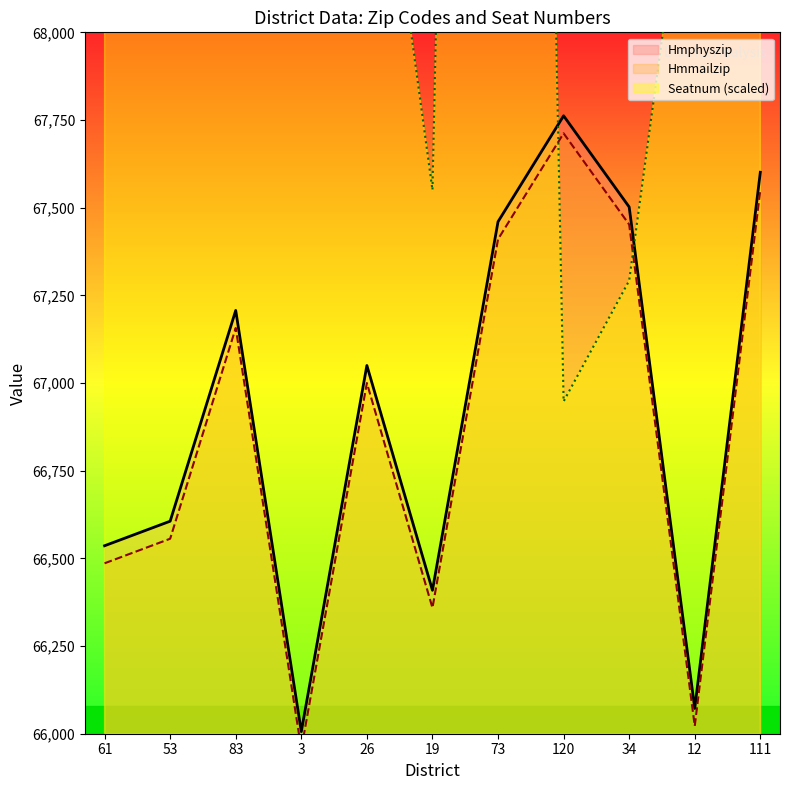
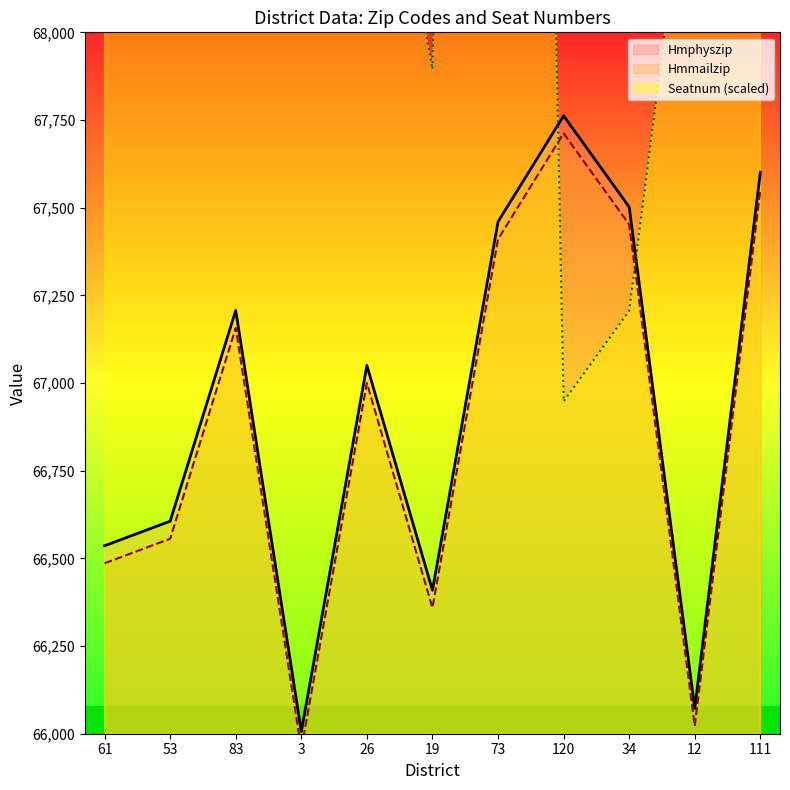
  {
    "Seatnum (scaled)": {
-     "19": "67,550",
+     "19": "67,900",
      "120": "66,950",
-     "34": "67,290"
+     "34": "67,210"
    }
  }
